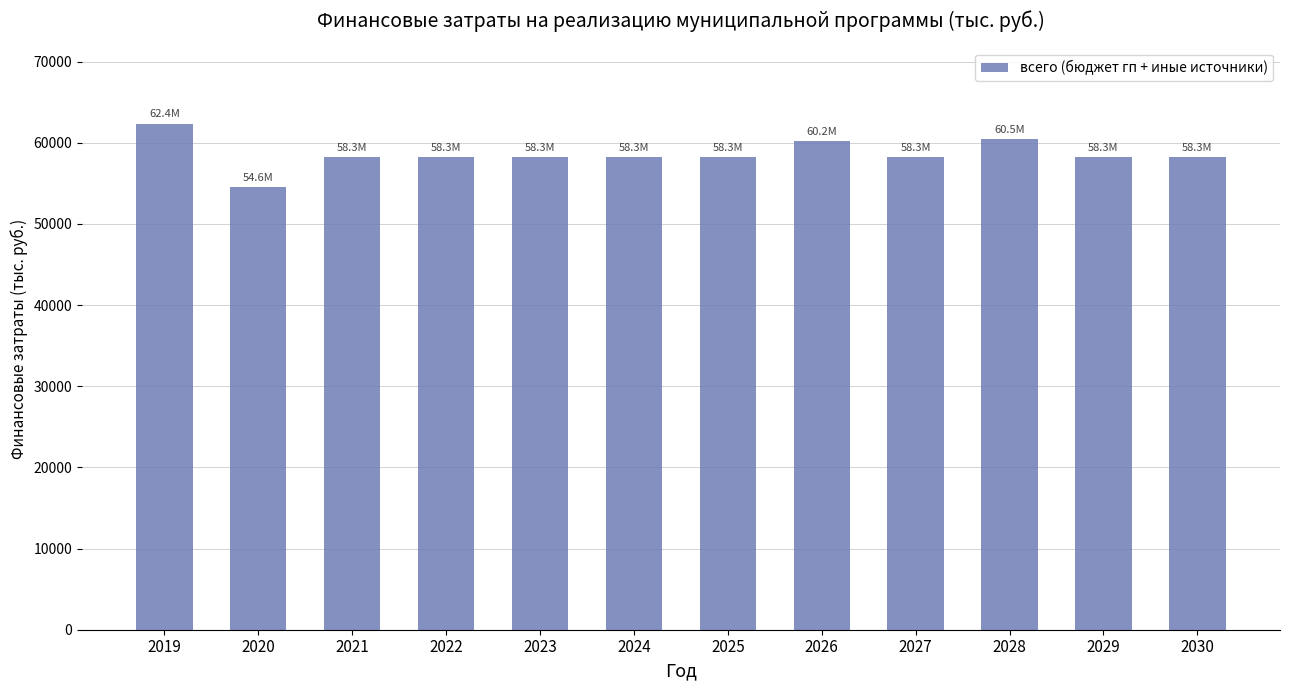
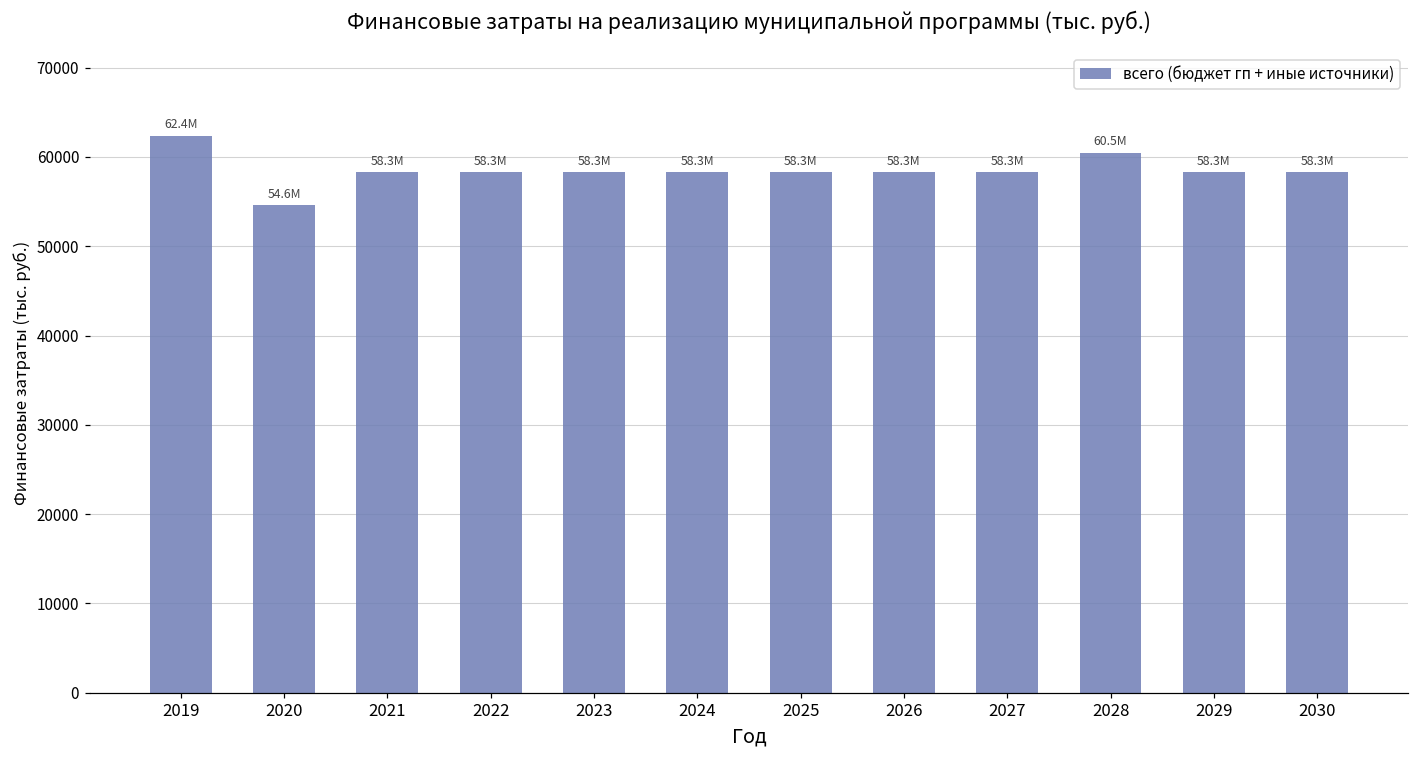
  {
    "2019": "62.4M",
    "2020": "54.6M",
    "2021": "58.3M",
    "2022": "58.3M",
    "2023": "58.3M",
    "2024": "58.3M",
    "2025": "58.3M",
-   "2026": "60.2M",
+   "2026": "58.3M",
    "2027": "58.3M",
    "2028": "60.5M",
    "2029": "58.3M",
    "2030": "58.3M"
  }
